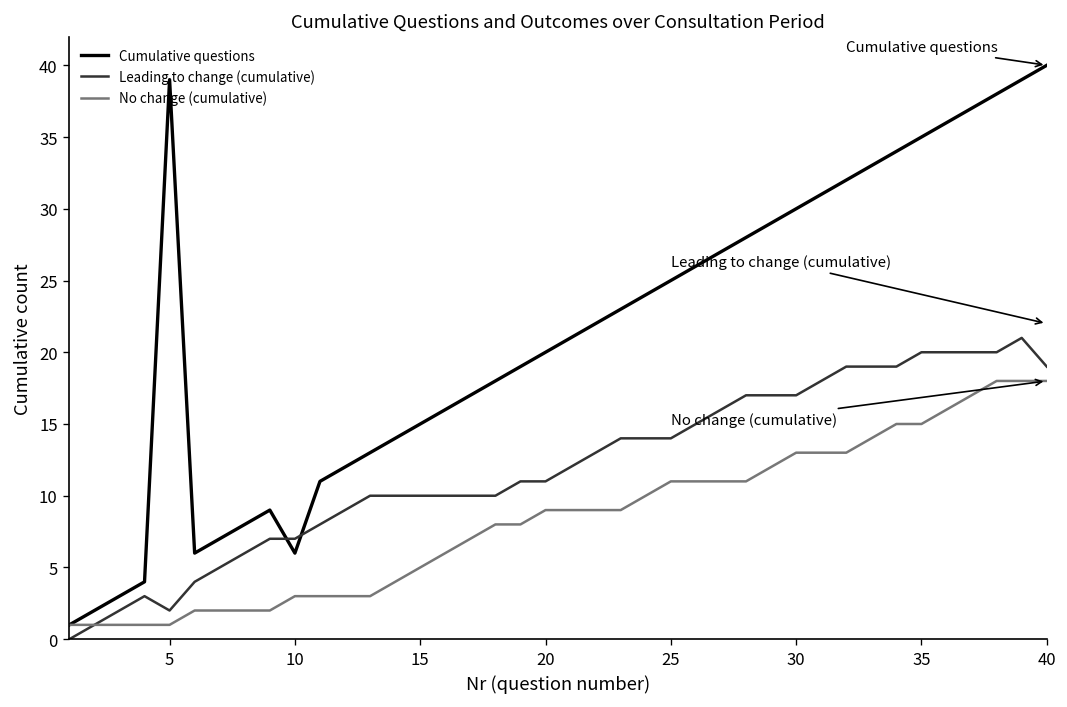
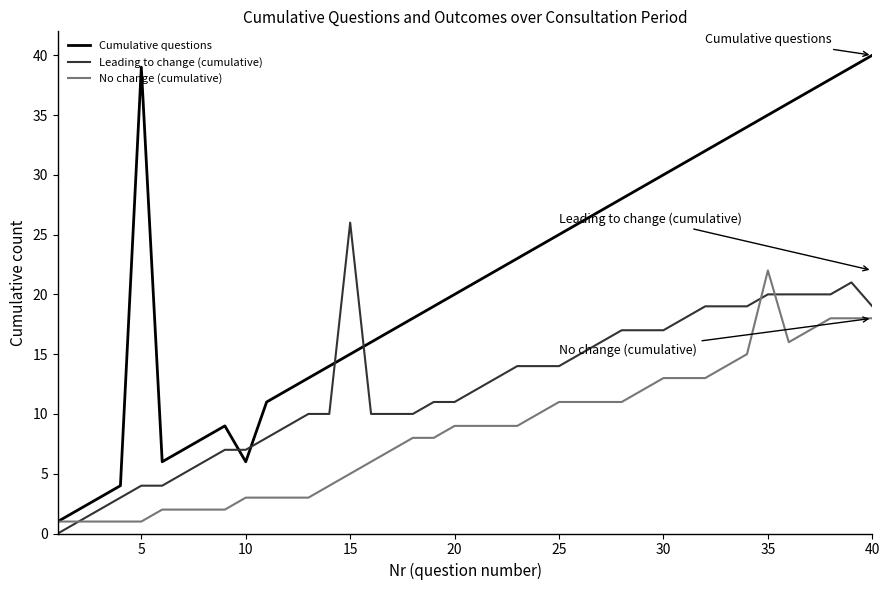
  {
    "Cumulative questions": {
      "5": 39,
      "10": 6,
      "15": 15,
      "20": 20,
      "25": 25,
      "30": 30,
      "35": 35,
      "40": 40
    },
    "Leading to change (cumulative)": {
-     "5": 2,
+     "5": 4,
      "10": 7,
-     "15": 10,
+     "15": 26,
      "20": 11,
      "25": 14,
      "30": 17,
      "35": 20,
      "40": 19
    },
    "No change (cumulative)": {
      "5": 1,
      "10": 3,
      "15": 5,
      "20": 9,
      "25": 11,
      "30": 13,
-     "35": 15,
+     "35": 22,
      "40": 18
    }
  }
